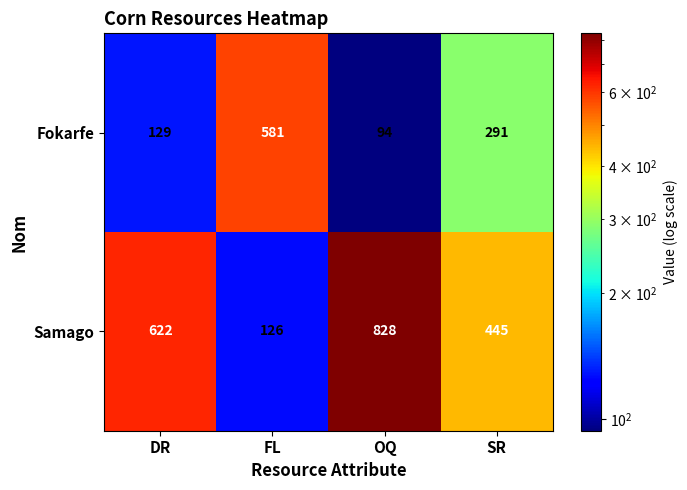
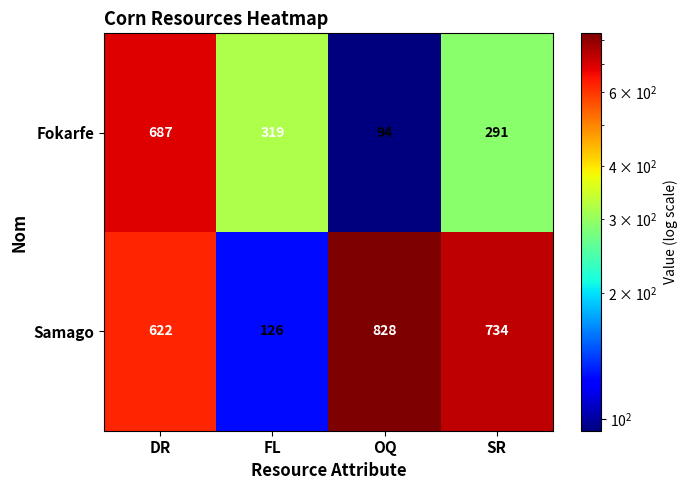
  {
    "Fokarfe": {
-     "DR": 129,
-     "FL": 581,
+     "DR": 687,
+     "FL": 319,
      "OQ": 94,
      "SR": 291
    },
    "Samago": {
      "DR": 622,
      "FL": 126,
      "OQ": 828,
-     "SR": 445
+     "SR": 734
    }
  }
